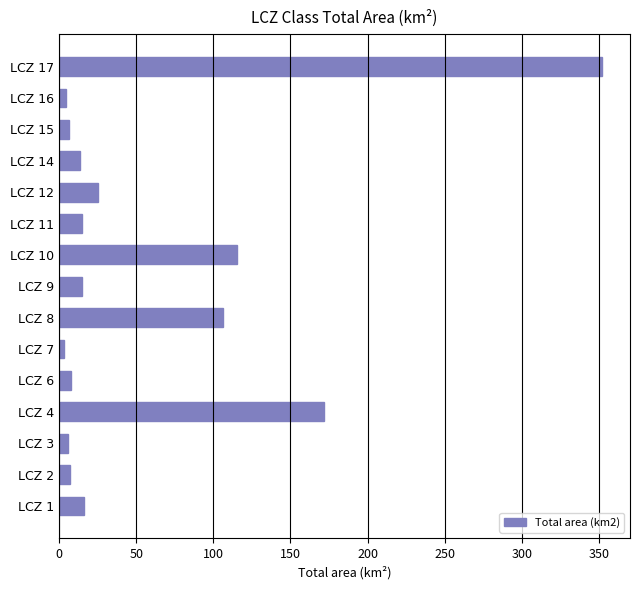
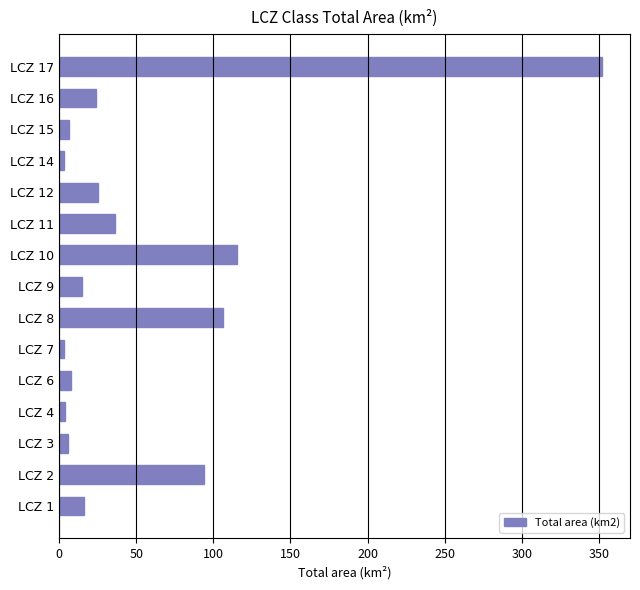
  {
    "LCZ 17": 352,
-   "LCZ 16": 5,
+   "LCZ 16": 24,
    "LCZ 15": 6,
-   "LCZ 14": 14,
+   "LCZ 14": 3,
    "LCZ 12": 26,
-   "LCZ 11": 15,
+   "LCZ 11": 36,
    "LCZ 10": 115,
    "LCZ 9": 15,
    "LCZ 8": 106,
    "LCZ 7": 3,
    "LCZ 6": 8,
-   "LCZ 4": 172,
+   "LCZ 4": 4,
    "LCZ 3": 6,
-   "LCZ 2": 7,
+   "LCZ 2": 94,
    "LCZ 1": 17
  }
